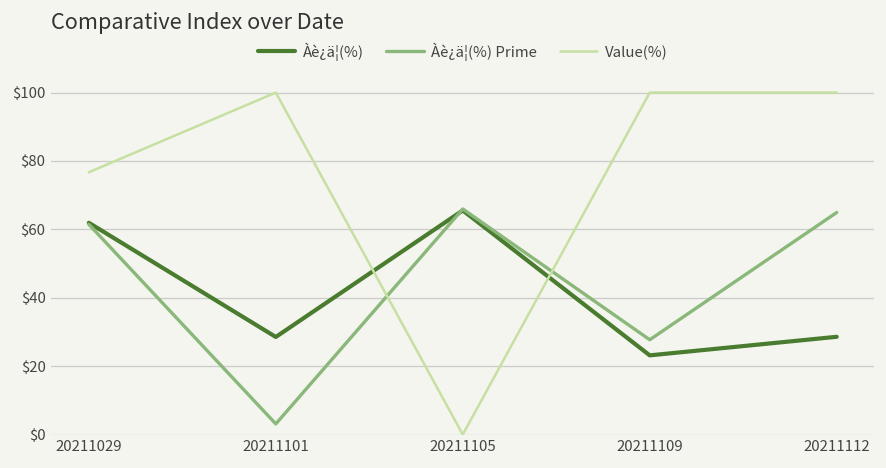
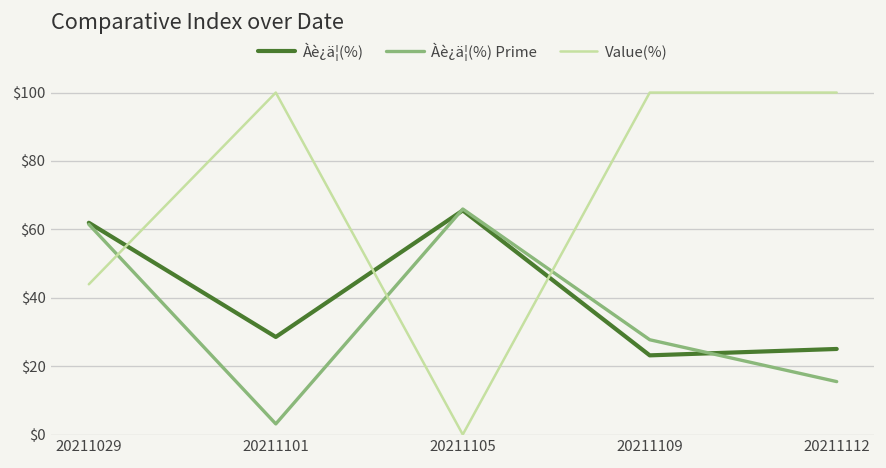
  {
    "Àè¿ä¦(%)": {
      "20211101": "$29",
      "20211109": "$23",
-     "20211112": "$29"
+     "20211112": "$25"
    },
    "Àè¿ä¦(%) Prime": {
      "20211101": "$3",
      "20211109": "$28",
-     "20211112": "$65"
+     "20211112": "$15"
    },
    "Value(%)": {
-     "20211029": "$77",
+     "20211029": "$44",
      "20211101": "$100",
      "20211105": "$0",
      "20211109": "$100",
      "20211112": "$100"
    }
  }
